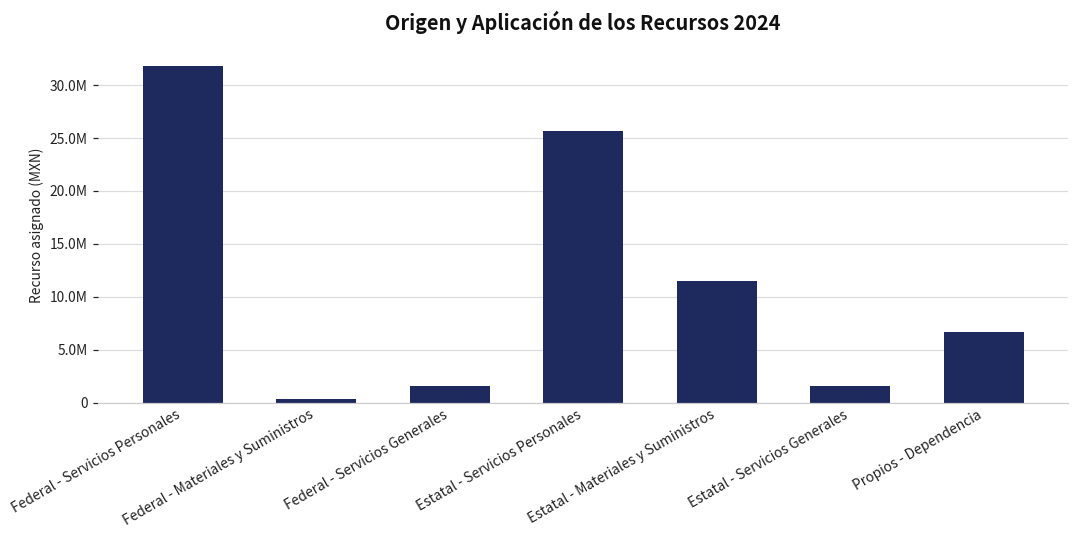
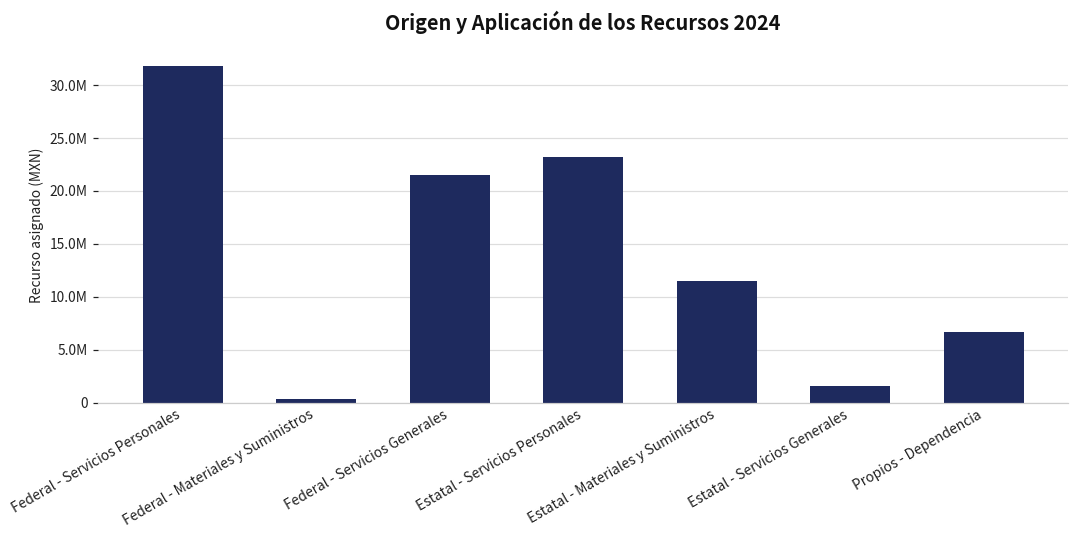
  {
    "Federal - Servicios Personales": 32000000,
    "Federal - Materiales y Suministros": 0,
-   "Federal - Servicios Generales": 2000000,
-   "Estatal - Servicios Personales": 26000000,
+   "Federal - Servicios Generales": 21000000,
+   "Estatal - Servicios Personales": 23000000,
    "Estatal - Materiales y Suministros": 12000000,
    "Estatal - Servicios Generales": 2000000,
    "Propios - Dependencia": 7000000
  }
